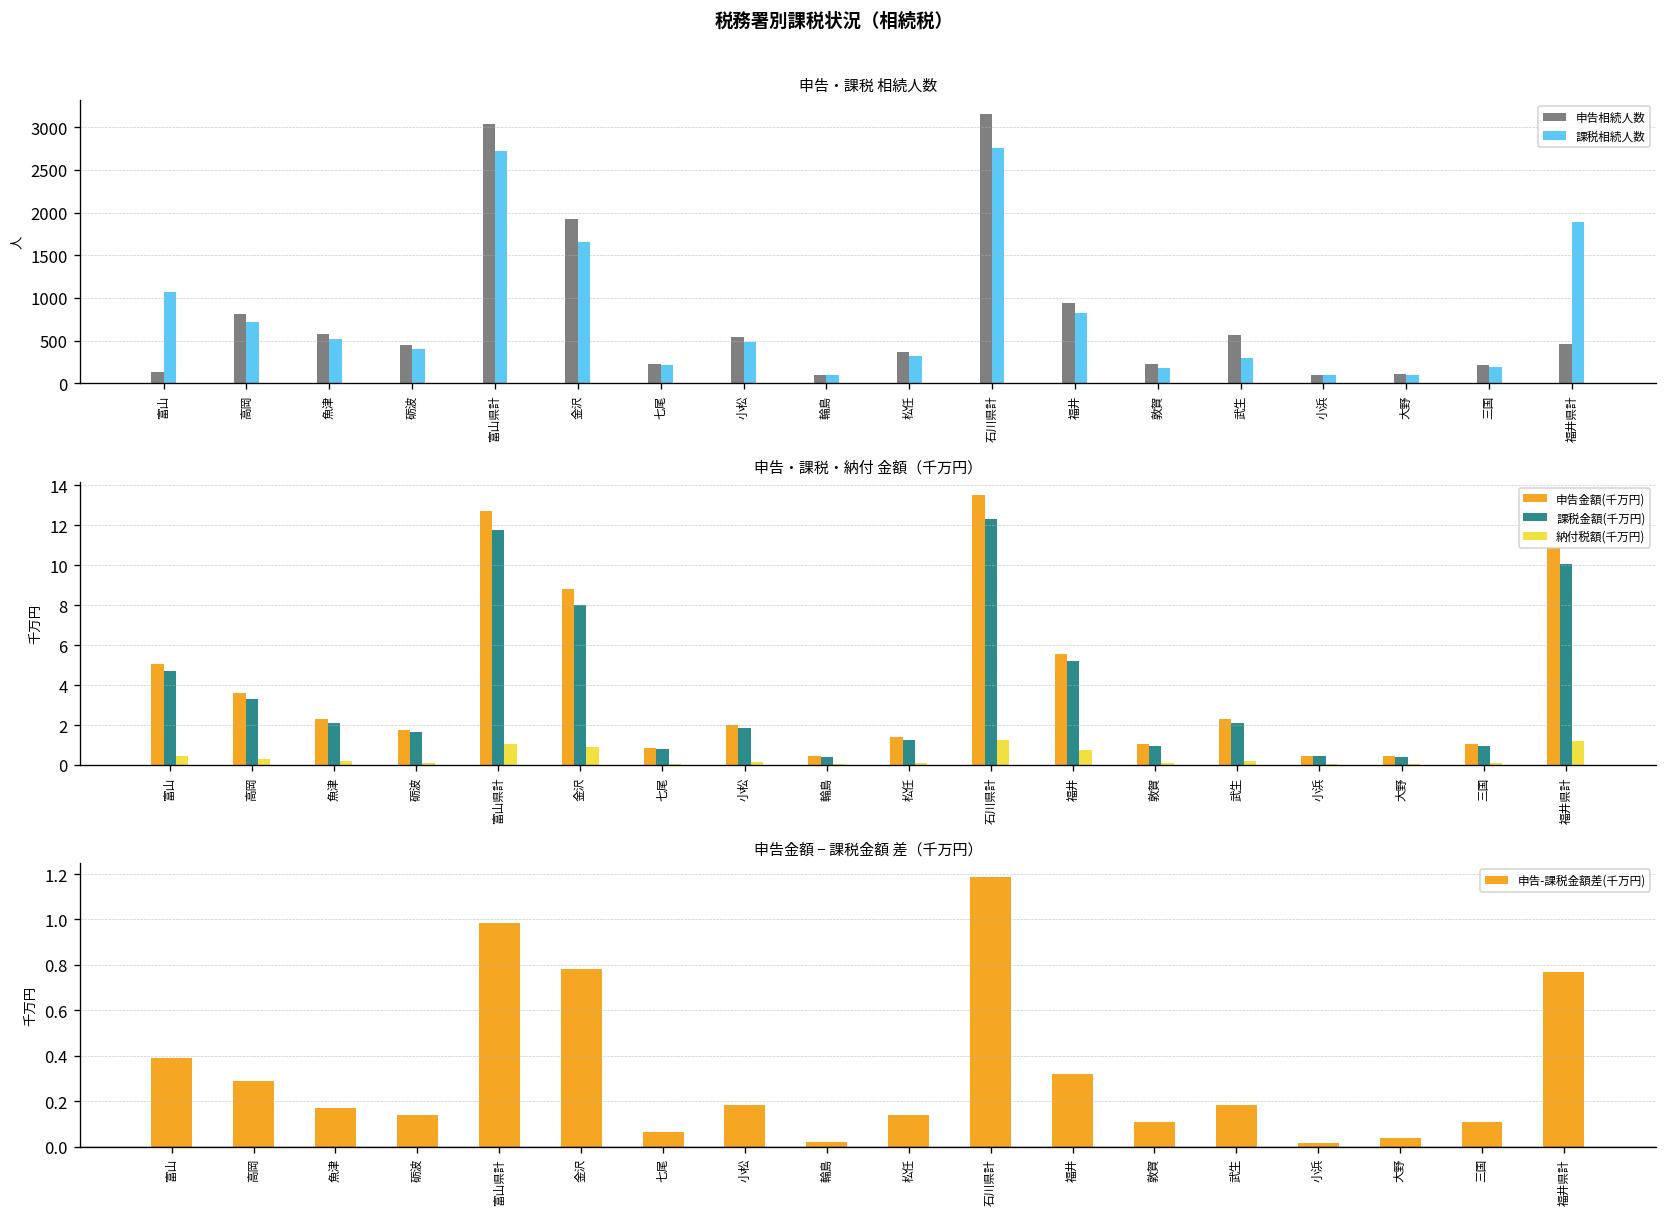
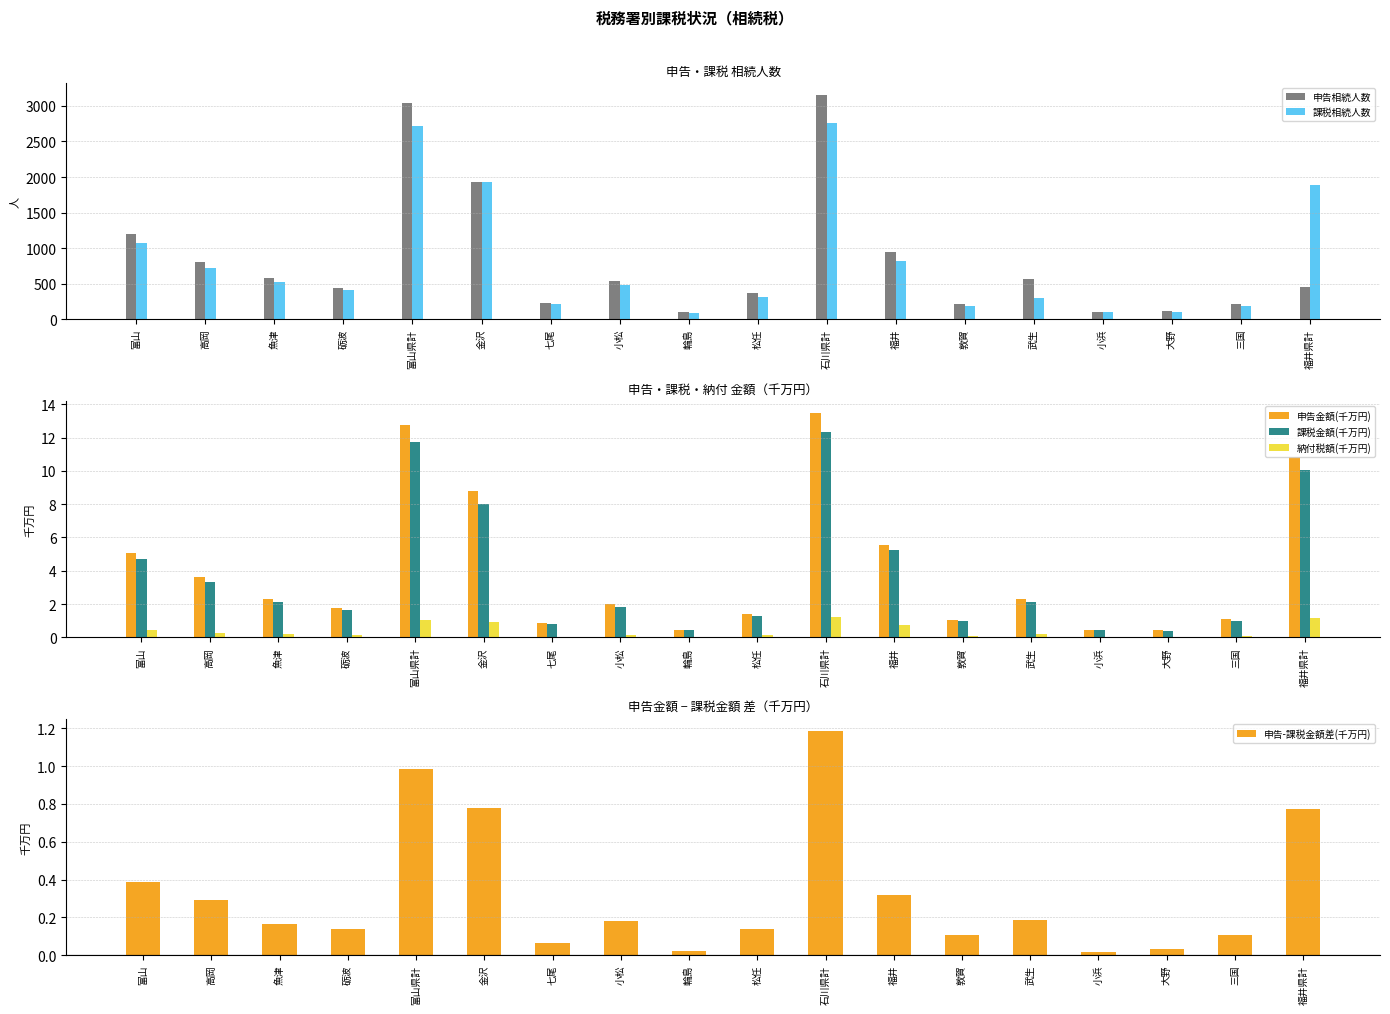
  {
    "申告・課税 相続人数": {
      "申告相続人数": {
-       "富山": 100,
+       "富山": 1200,
        "高岡": 800,
        "魚津": 600,
        "砺波": 400,
        "富山県計": 3000,
        "金沢": 1900,
        "七尾": 200,
        "小松": 500,
        "輪島": 100,
        "松任": 400,
        "石川県計": 3200,
        "福井": 900,
        "敦賀": 200,
        "武生": 600,
        "小浜": 100,
        "大野": 100,
        "三国": 200,
        "福井県計": 500
      },
      "課税相続人数": {
        "富山": 1100,
        "高岡": 700,
        "魚津": 500,
        "砺波": 400,
        "富山県計": 2700,
-       "金沢": 1700,
+       "金沢": 1900,
        "七尾": 200,
        "小松": 500,
        "輪島": 100,
        "松任": 300,
        "石川県計": 2800,
        "福井": 800,
        "敦賀": 200,
        "武生": 300,
        "小浜": 100,
        "大野": 100,
        "三国": 200,
        "福井県計": 1900
      }
    },
    "申告・課税・納付 金額（千万円）": {
      "申告金額(千万円)": {
        "富山": 5.1,
        "高岡": 3.6,
        "魚津": 2.3,
        "砺波": 1.8,
        "富山県計": 12.7,
        "金沢": 8.8,
        "七尾": 0.8,
        "小松": 2.0,
        "輪島": 0.4,
        "松任": 1.4,
        "石川県計": 13.5,
        "福井": 5.5,
        "敦賀": 1.1,
        "武生": 2.3,
        "小浜": 0.5,
        "大野": 0.4,
        "三国": 1.1,
        "福井県計": 10.8
      },
      "課税金額(千万円)": {
        "富山": 4.7,
        "高岡": 3.3,
        "魚津": 2.1,
        "砺波": 1.6,
        "富山県計": 11.7,
        "金沢": 8.0,
        "七尾": 0.8,
        "小松": 1.8,
        "輪島": 0.4,
        "松任": 1.3,
        "石川県計": 12.3,
        "福井": 5.2,
        "敦賀": 1.0,
        "武生": 2.1,
        "小浜": 0.4,
        "大野": 0.4,
        "三国": 1.0,
        "福井県計": 10.1
      },
      "納付税額(千万円)": {
        "富山": 0.4,
        "高岡": 0.3,
        "魚津": 0.2,
        "富山県計": 1.0,
        "金沢": 0.9,
        "石川県計": 1.2,
        "福井": 0.7,
        "武生": 0.2,
        "福井県計": 1.2
      }
    },
    "申告金額 − 課税金額 差（千万円）": {
      "富山": 0.39,
      "高岡": 0.29,
      "魚津": 0.17,
      "砺波": 0.14,
      "富山県計": 0.99,
      "金沢": 0.78,
      "七尾": 0.06,
      "小松": 0.18,
      "輪島": 0.02,
      "松任": 0.14,
      "石川県計": 1.19,
      "福井": 0.32,
      "敦賀": 0.11,
      "武生": 0.18,
      "小浜": 0.02,
      "大野": 0.04,
      "三国": 0.11,
      "福井県計": 0.77
    }
  }
